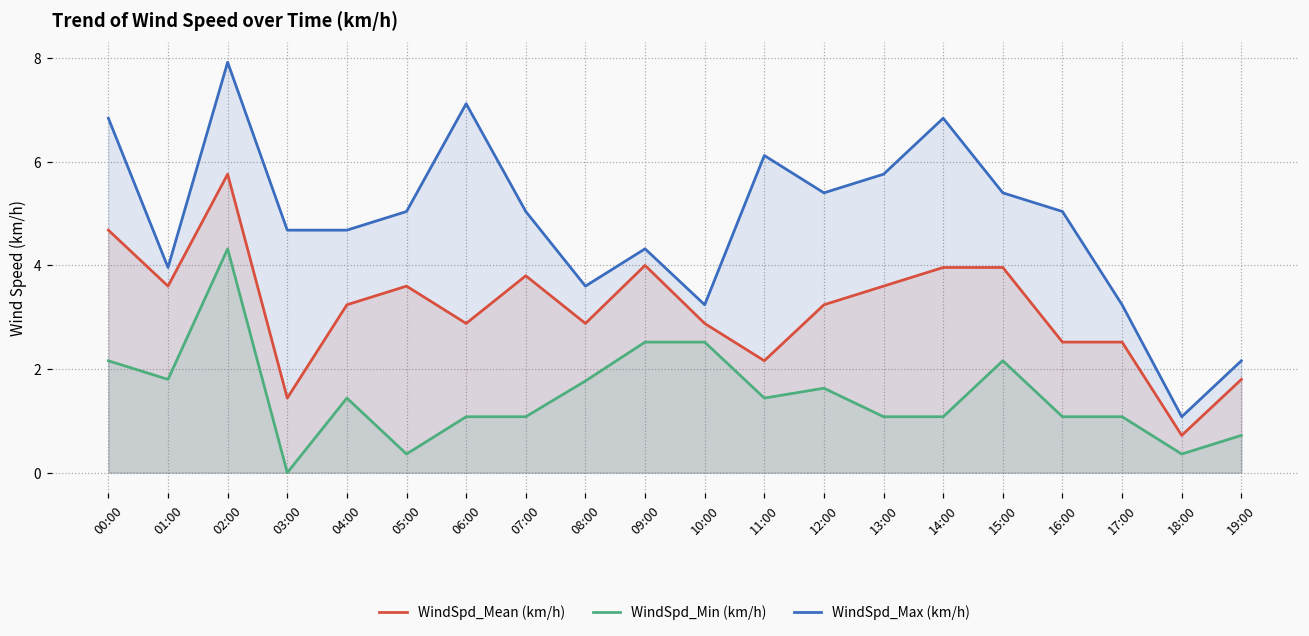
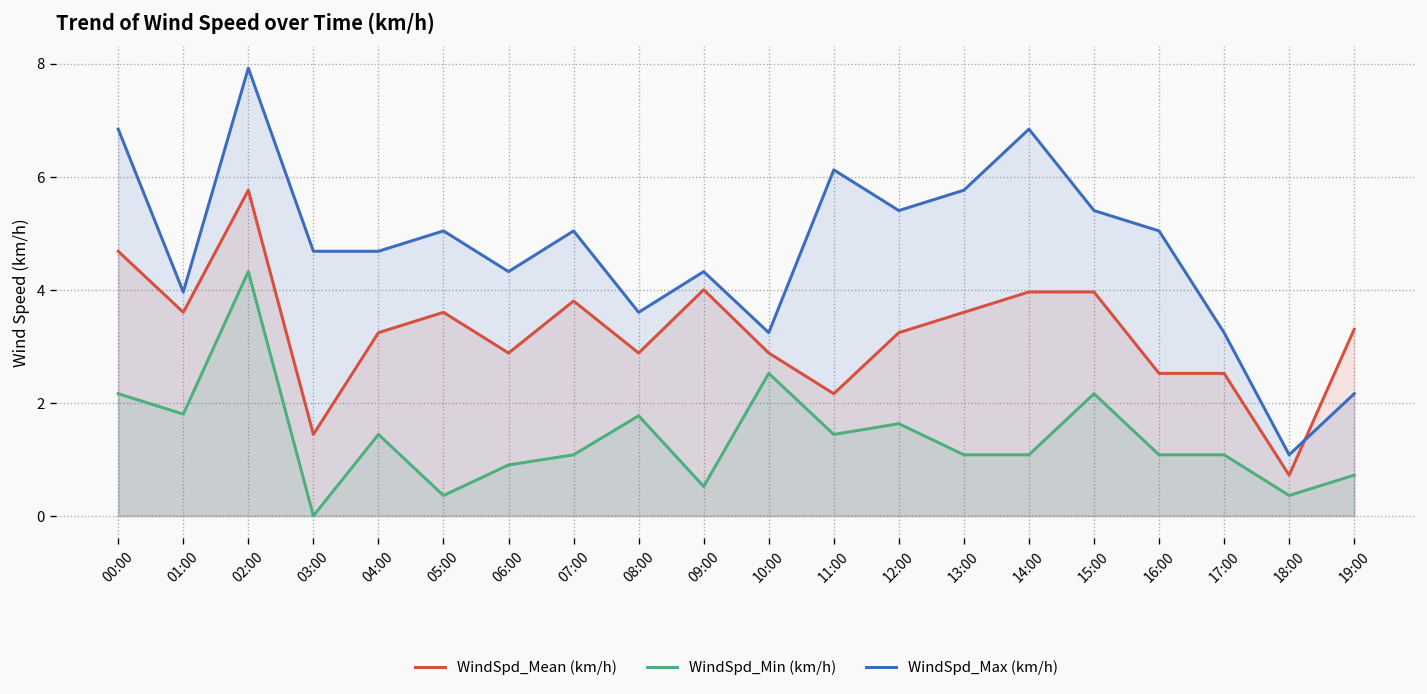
  {
    "WindSpd_Mean (km/h)": {
      "00:00": 4.7,
      "01:00": 3.6,
      "02:00": 5.8,
      "03:00": 1.4,
      "04:00": 3.2,
      "05:00": 3.6,
      "06:00": 2.9,
      "07:00": 3.8,
      "08:00": 2.9,
      "09:00": 4.0,
      "10:00": 2.9,
      "11:00": 2.2,
      "12:00": 3.2,
      "13:00": 3.6,
      "14:00": 4.0,
      "15:00": 4.0,
      "16:00": 2.5,
      "17:00": 2.5,
      "18:00": 0.7,
-     "19:00": 1.8
+     "19:00": 3.3
    },
    "WindSpd_Min (km/h)": {
      "00:00": 2.2,
      "01:00": 1.8,
      "02:00": 4.3,
      "03:00": 0.0,
      "04:00": 1.4,
      "05:00": 0.4,
-     "06:00": 1.1,
+     "06:00": 0.9,
      "07:00": 1.1,
      "08:00": 1.8,
-     "09:00": 2.5,
+     "09:00": 0.5,
      "10:00": 2.5,
      "11:00": 1.4,
      "12:00": 1.6,
      "13:00": 1.1,
      "14:00": 1.1,
      "15:00": 2.2,
      "16:00": 1.1,
      "17:00": 1.1,
      "18:00": 0.4,
      "19:00": 0.7
    },
    "WindSpd_Max (km/h)": {
      "00:00": 6.8,
      "01:00": 4.0,
      "02:00": 7.9,
      "03:00": 4.7,
      "04:00": 4.7,
      "05:00": 5.0,
-     "06:00": 7.1,
+     "06:00": 4.3,
      "07:00": 5.0,
      "08:00": 3.6,
      "09:00": 4.3,
      "10:00": 3.2,
      "11:00": 6.1,
      "12:00": 5.4,
      "13:00": 5.8,
      "14:00": 6.8,
      "15:00": 5.4,
      "16:00": 5.0,
      "17:00": 3.2,
      "18:00": 1.1,
      "19:00": 2.2
    }
  }
